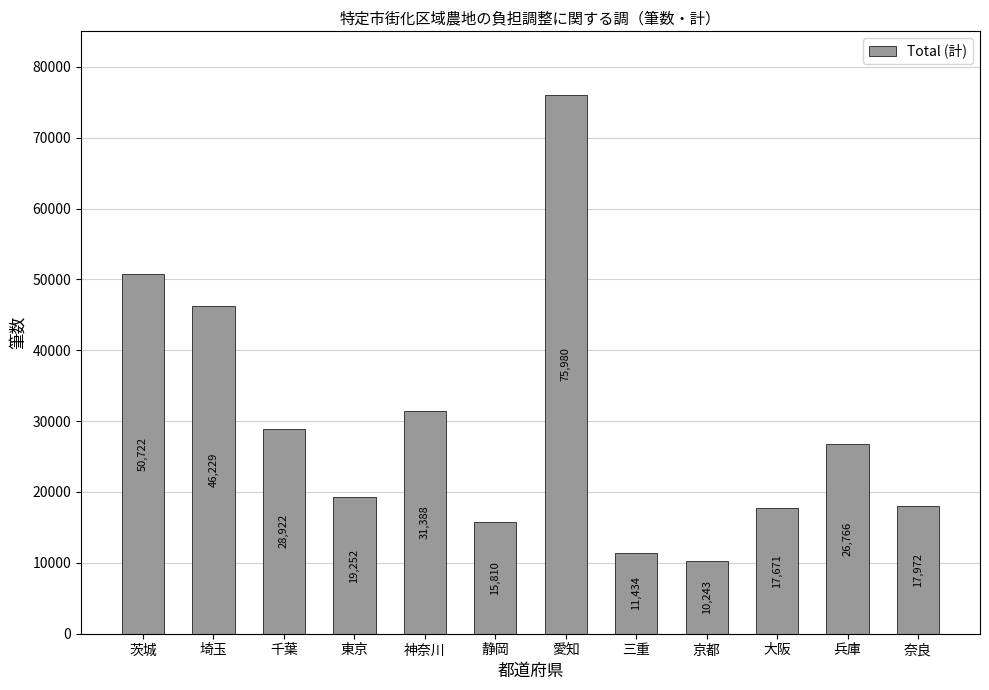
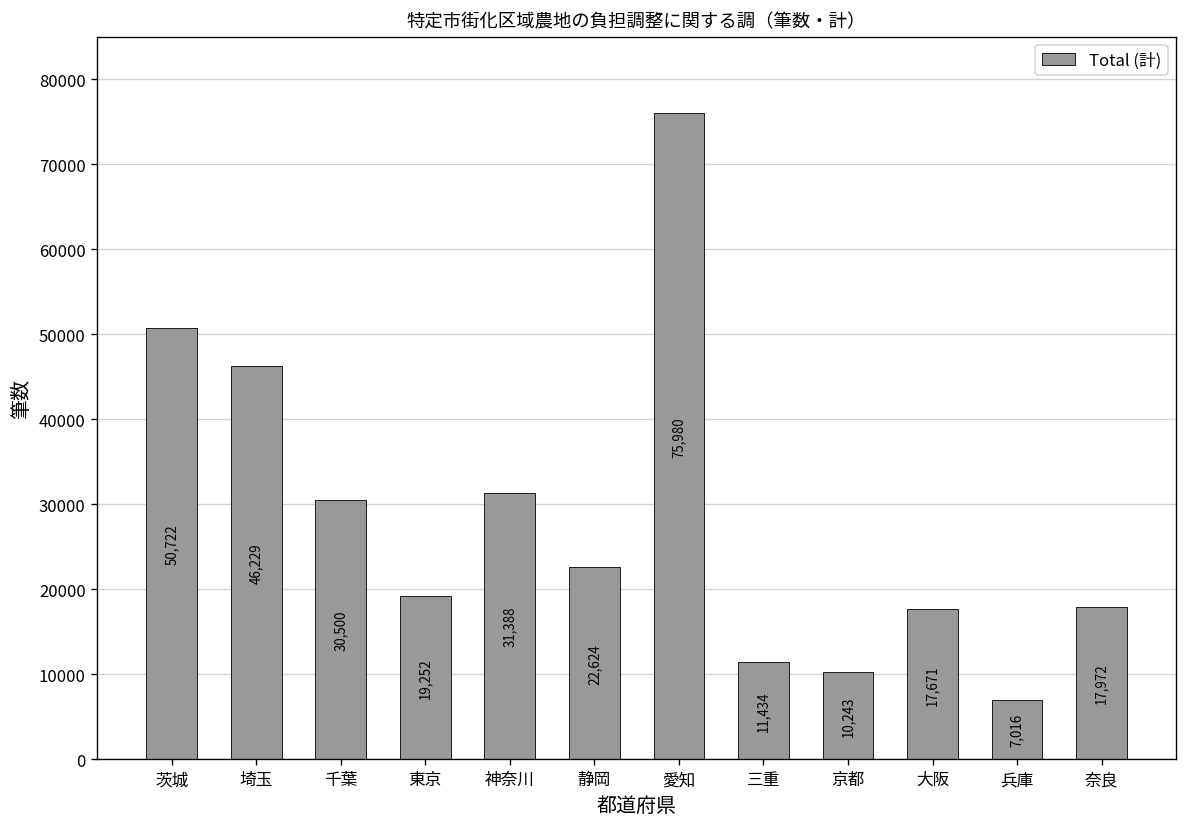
  {
    "茨城": "50,722",
    "埼玉": "46,229",
-   "千葉": "28,922",
+   "千葉": "30,500",
    "東京": "19,252",
    "神奈川": "31,388",
-   "静岡": "15,810",
+   "静岡": "22,624",
    "愛知": "75,980",
    "三重": "11,434",
    "京都": "10,243",
    "大阪": "17,671",
-   "兵庫": "26,766",
+   "兵庫": "7,016",
    "奈良": "17,972"
  }
